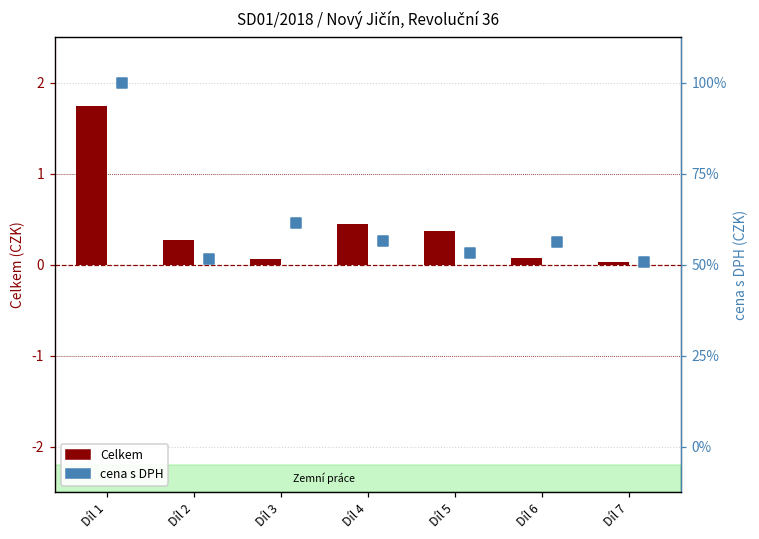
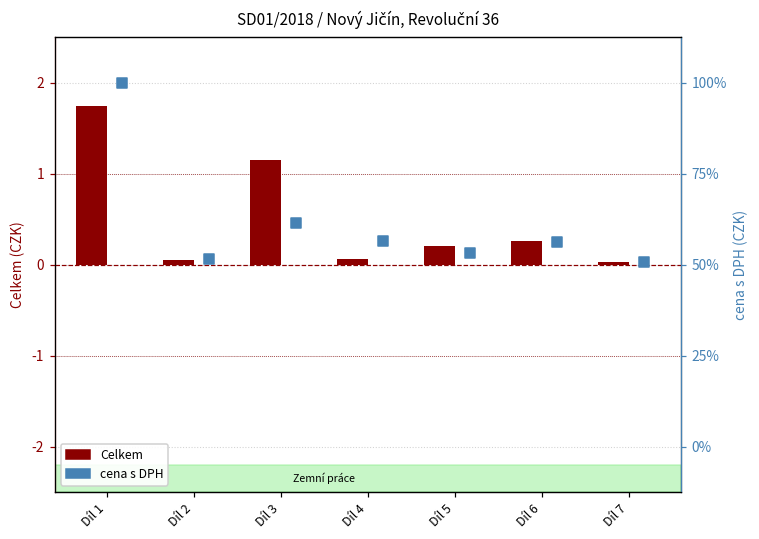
  {
    "Celkem": {
      "Díl 1": 1.7,
-     "Díl 2": 0.3,
-     "Díl 3": 0.1,
-     "Díl 4": 0.4,
-     "Díl 5": 0.4,
-     "Díl 6": 0.1
+     "Díl 2": 0.1,
+     "Díl 3": 1.2,
+     "Díl 4": 0.1,
+     "Díl 5": 0.2,
+     "Díl 6": 0.3
    }
  }
